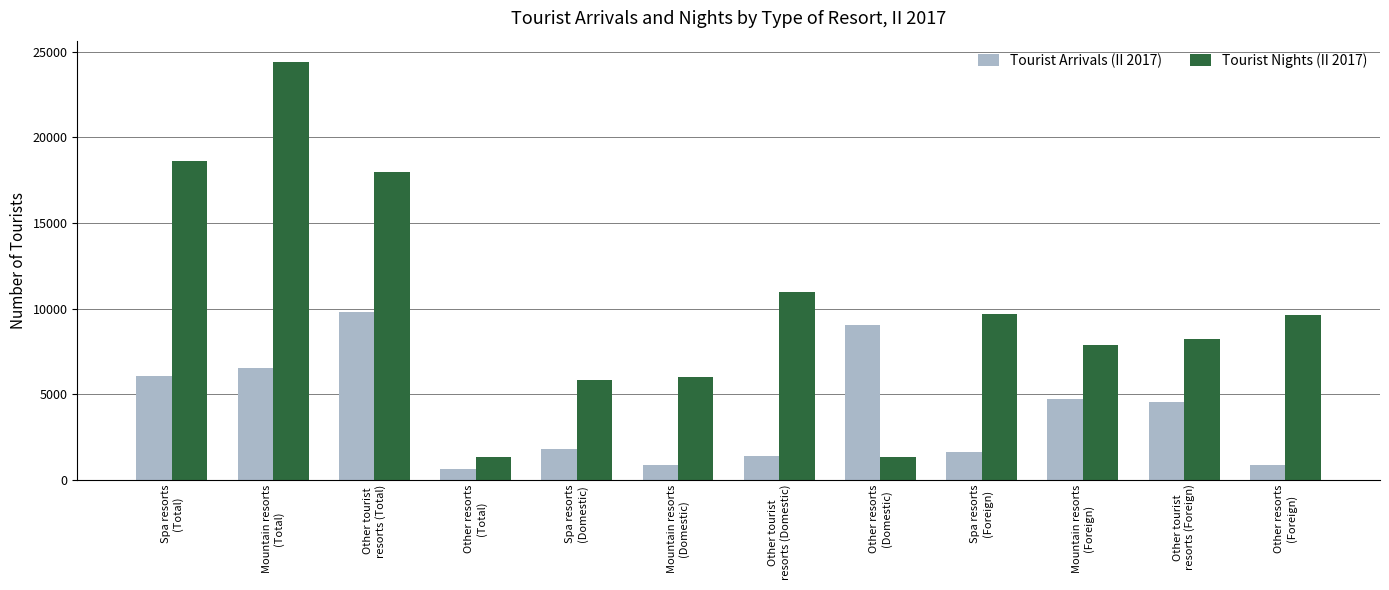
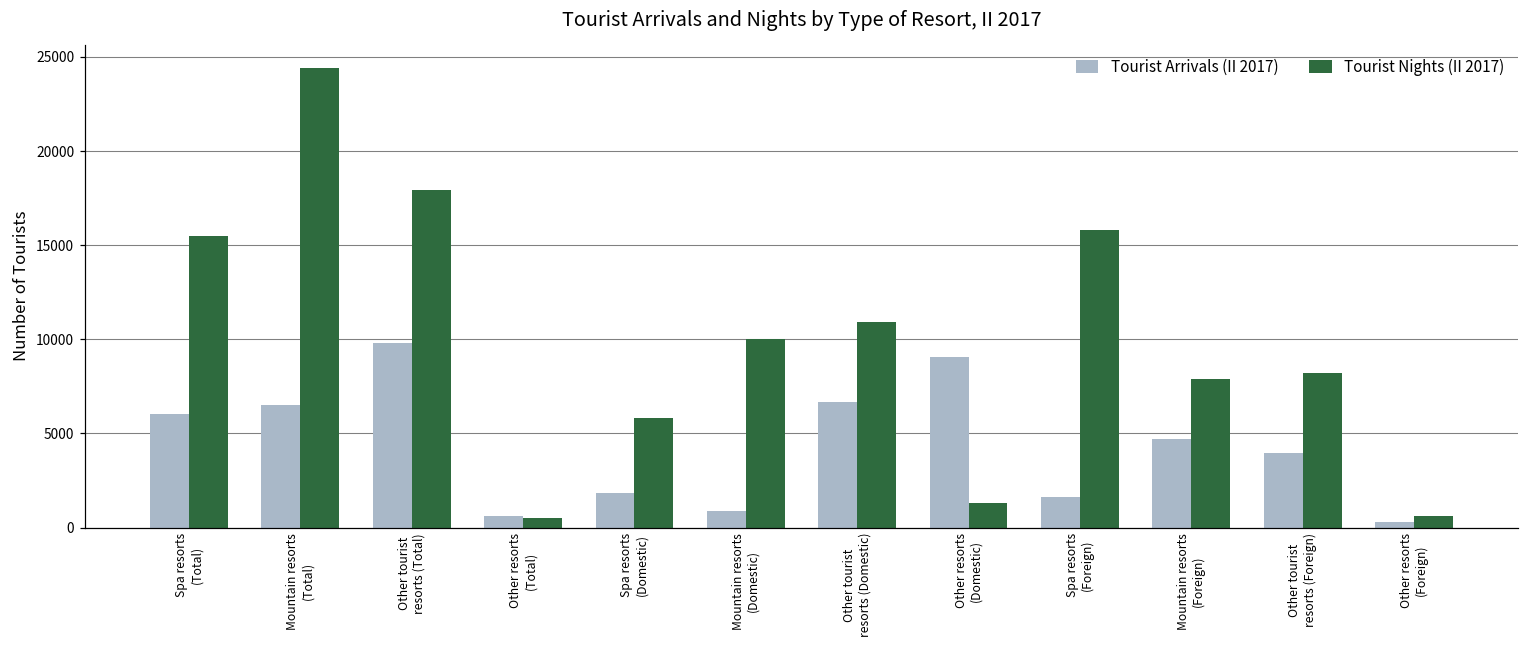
  {
    "Tourist Arrivals (II 2017)": {
      "Spa resorts (Total)": 6100,
      "Mountain resorts (Total)": 6500,
      "Other tourist resorts (Total)": 9800,
      "Other resorts (Total)": 600,
      "Spa resorts (Domestic)": 1800,
      "Mountain resorts (Domestic)": 900,
-     "Other tourist resorts (Domestic)": 1400,
+     "Other tourist resorts (Domestic)": 6700,
      "Other resorts (Domestic)": 9000,
      "Spa resorts (Foreign)": 1600,
      "Mountain resorts (Foreign)": 4700,
-     "Other tourist resorts (Foreign)": 4500,
-     "Other resorts (Foreign)": 900
+     "Other tourist resorts (Foreign)": 4000,
+     "Other resorts (Foreign)": 300
    },
    "Tourist Nights (II 2017)": {
-     "Spa resorts (Total)": 18600,
+     "Spa resorts (Total)": 15500,
      "Mountain resorts (Total)": 24400,
      "Other tourist resorts (Total)": 18000,
-     "Other resorts (Total)": 1300,
+     "Other resorts (Total)": 500,
      "Spa resorts (Domestic)": 5800,
-     "Mountain resorts (Domestic)": 6000,
+     "Mountain resorts (Domestic)": 10000,
      "Other tourist resorts (Domestic)": 10900,
      "Other resorts (Domestic)": 1300,
-     "Spa resorts (Foreign)": 9700,
+     "Spa resorts (Foreign)": 15800,
      "Mountain resorts (Foreign)": 7900,
      "Other tourist resorts (Foreign)": 8200,
-     "Other resorts (Foreign)": 9600
+     "Other resorts (Foreign)": 600
    }
  }
